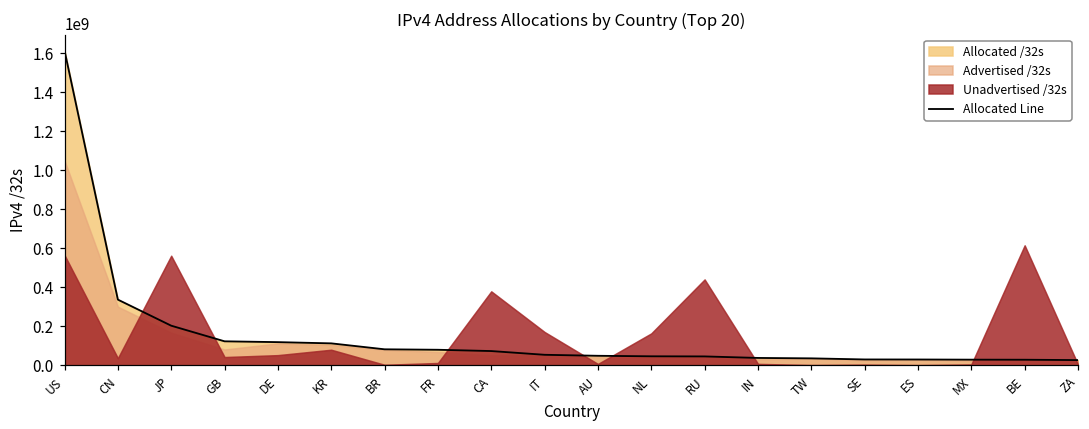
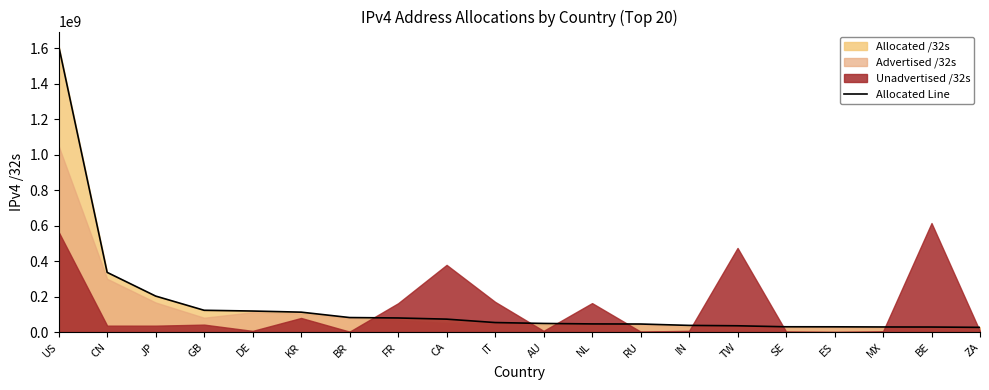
  {
    "Unadvertised /32s": {
      "US": 560000000,
      "CN": 40000000,
-     "JP": 560000000,
+     "JP": 40000000,
      "GB": 40000000,
-     "DE": 50000000,
+     "DE": 10000000,
      "KR": 80000000,
-     "FR": 10000000,
+     "FR": 160000000,
      "CA": 380000000,
      "IT": 170000000,
      "NL": 160000000,
-     "RU": 440000000,
-     "TW": 0,
+     "RU": 0,
+     "TW": 470000000,
      "BE": 620000000
    }
  }
